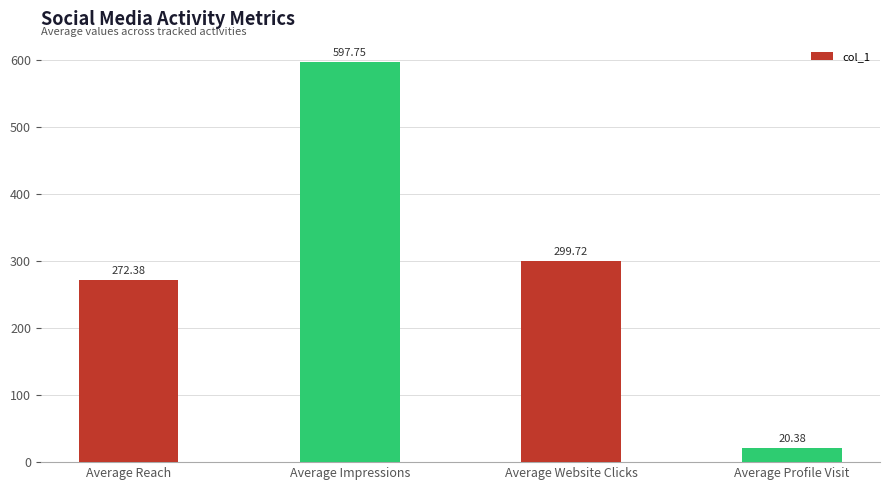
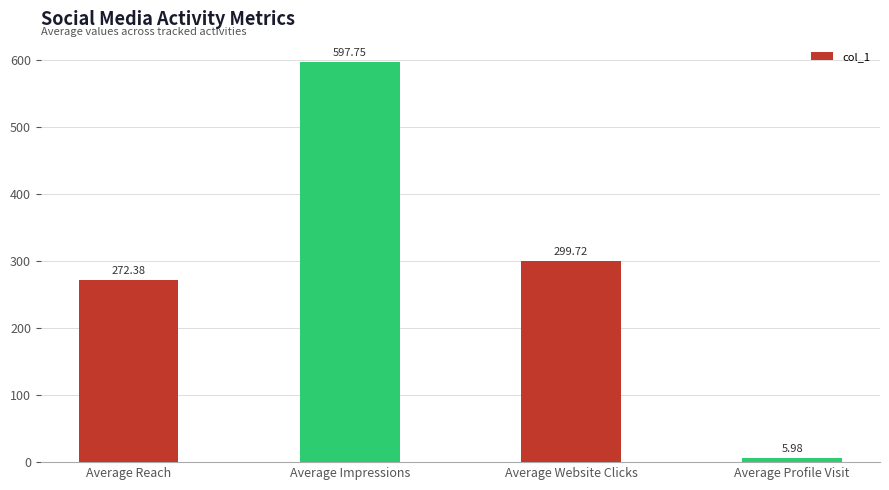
  {
    "Average Reach": 272.38,
    "Average Impressions": 597.75,
    "Average Website Clicks": 299.72,
-   "Average Profile Visit": 20.38
+   "Average Profile Visit": 5.98
  }
